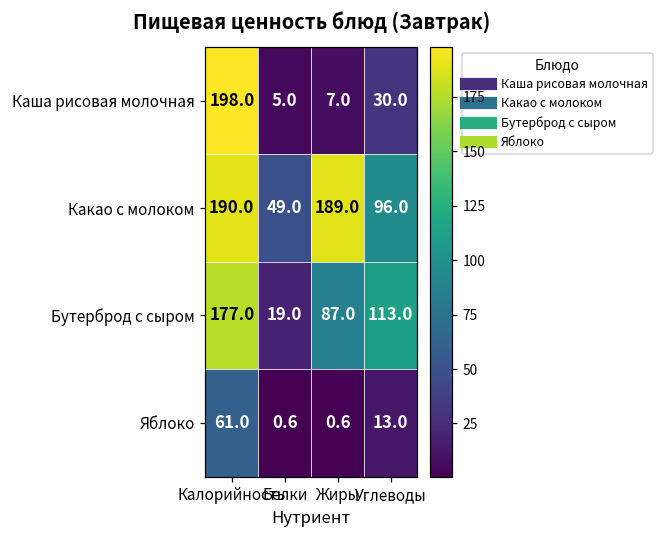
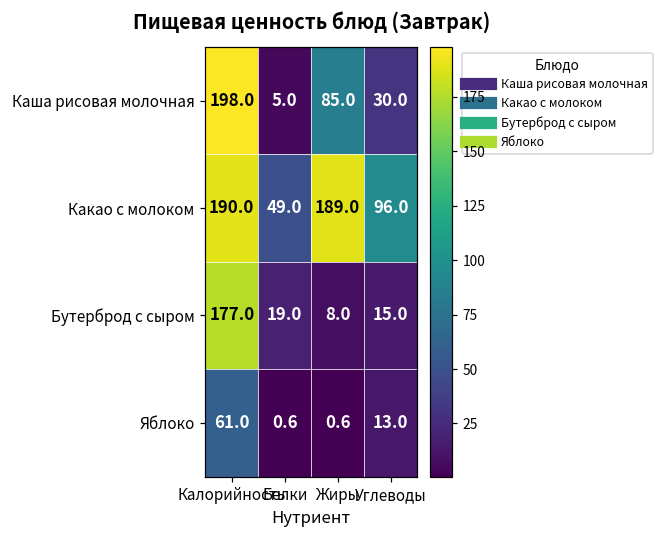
  {
    "Каша рисовая молочная": {
-     "Жиры": 7.0,
+     "Жиры": 85.0,
      "Углеводы": 30.0
    },
    "Какао с молоком": {
      "Жиры": 189.0,
      "Углеводы": 96.0
    },
    "Бутерброд с сыром": {
-     "Жиры": 87.0,
-     "Углеводы": 113.0
+     "Жиры": 8.0,
+     "Углеводы": 15.0
    },
    "Яблоко": {
      "Жиры": 0.6,
      "Углеводы": 13.0
    }
  }
